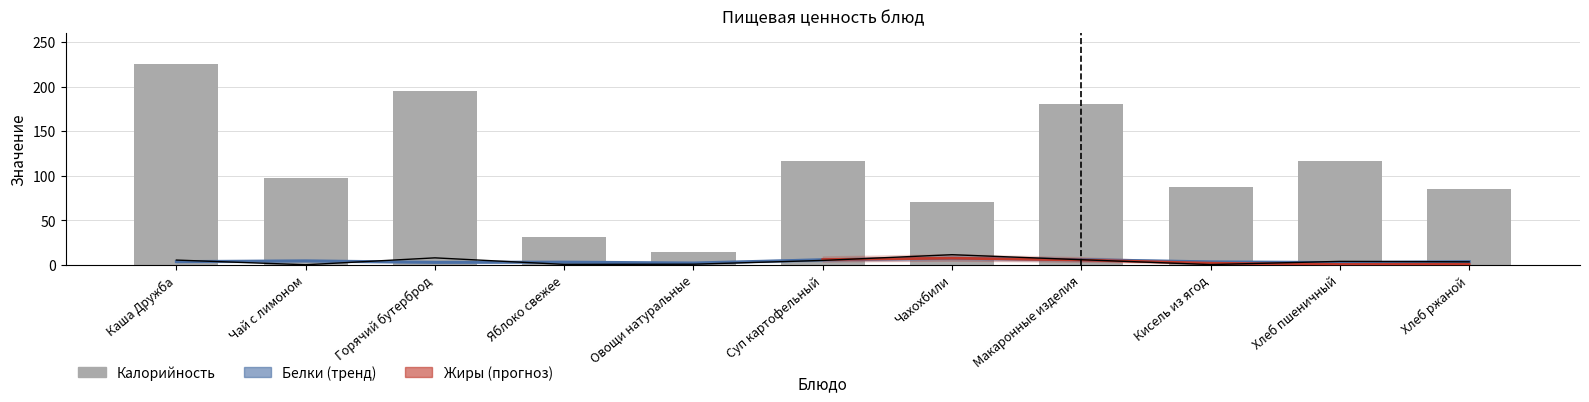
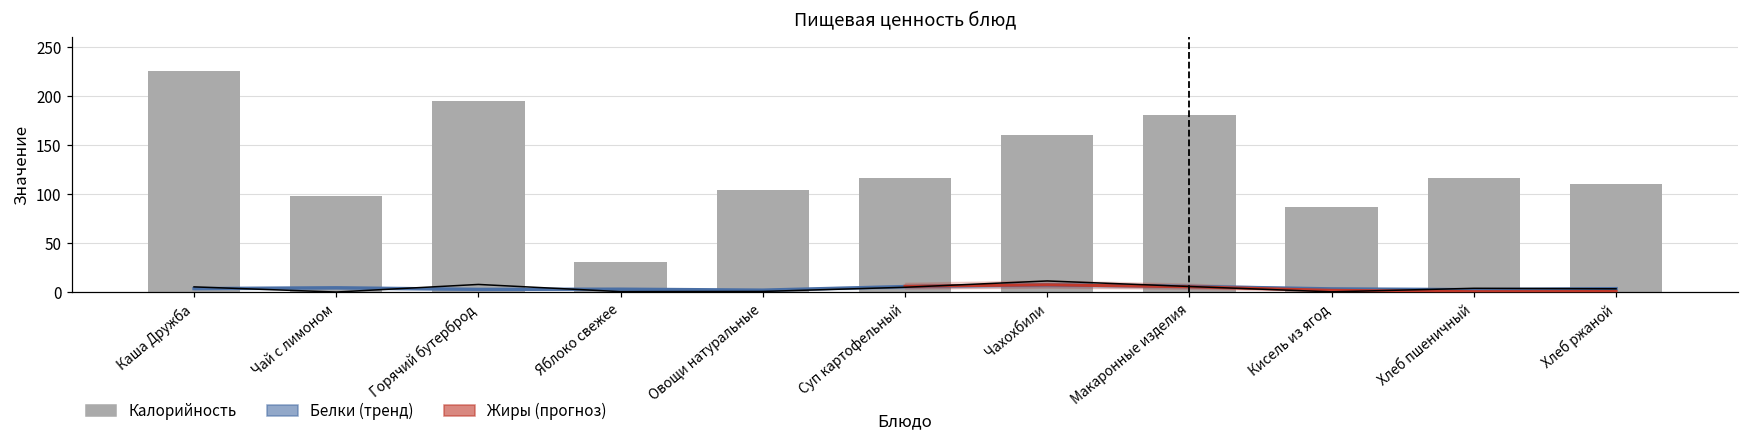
  {
    "Калорийность": {
      "Каша Дружба": 230,
      "Чай с лимоном": 100,
      "Горячий бутерброд": 190,
      "Яблоко свежее": 30,
-     "Овощи натуральные": 10,
+     "Овощи натуральные": 100,
      "Суп картофельный": 120,
-     "Чахохбили": 70,
+     "Чахохбили": 160,
      "Макаронные изделия": 180,
      "Кисель из ягод": 90,
      "Хлеб пшеничный": 120,
-     "Хлеб ржаной": 90
+     "Хлеб ржаной": 110
    }
  }
